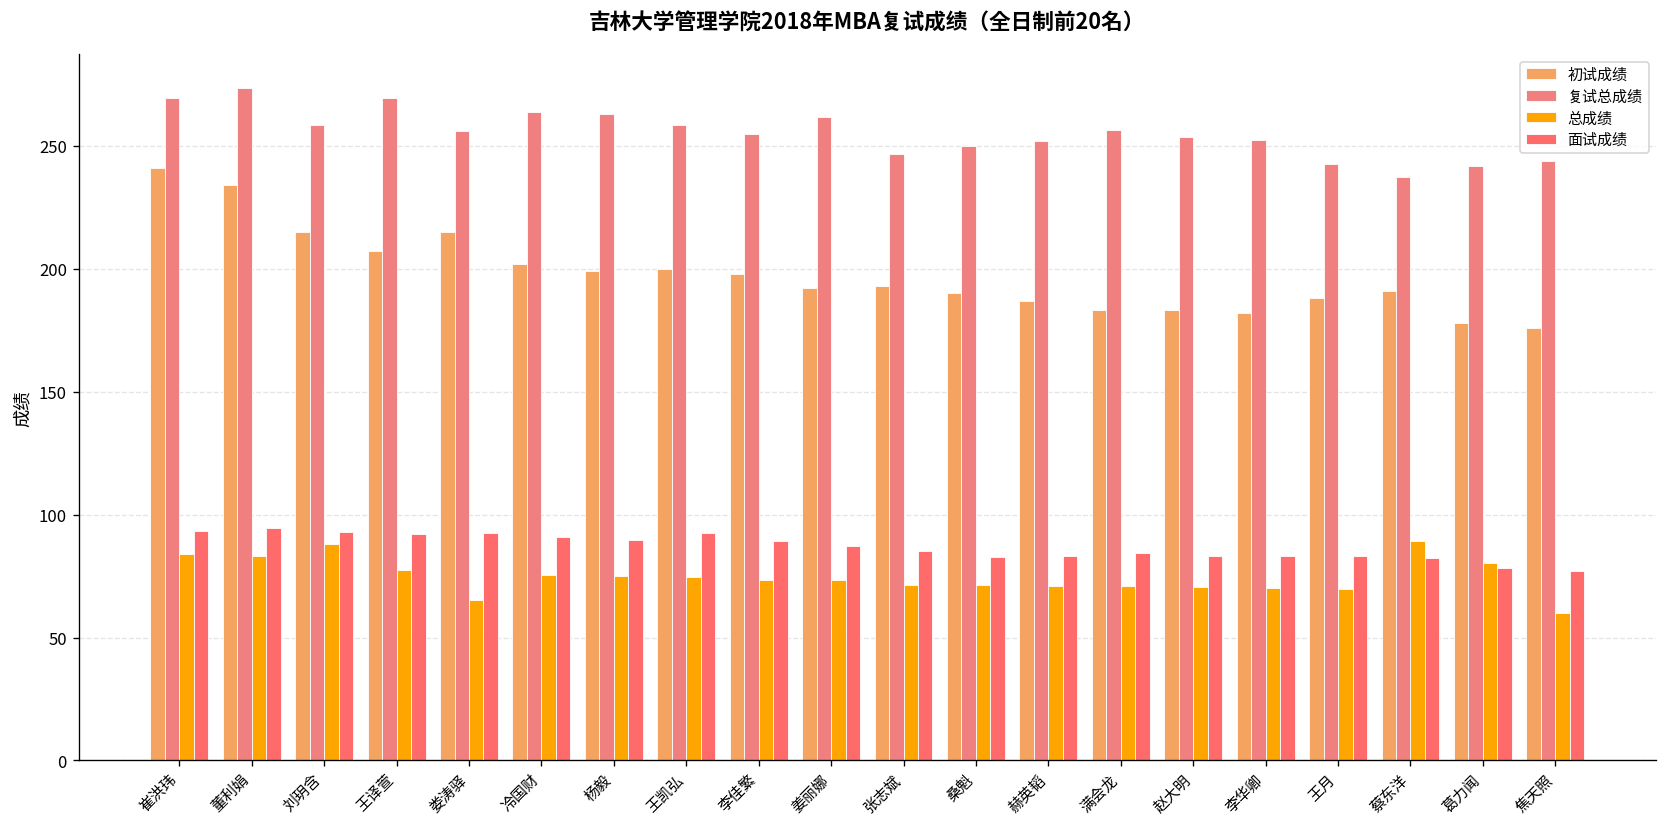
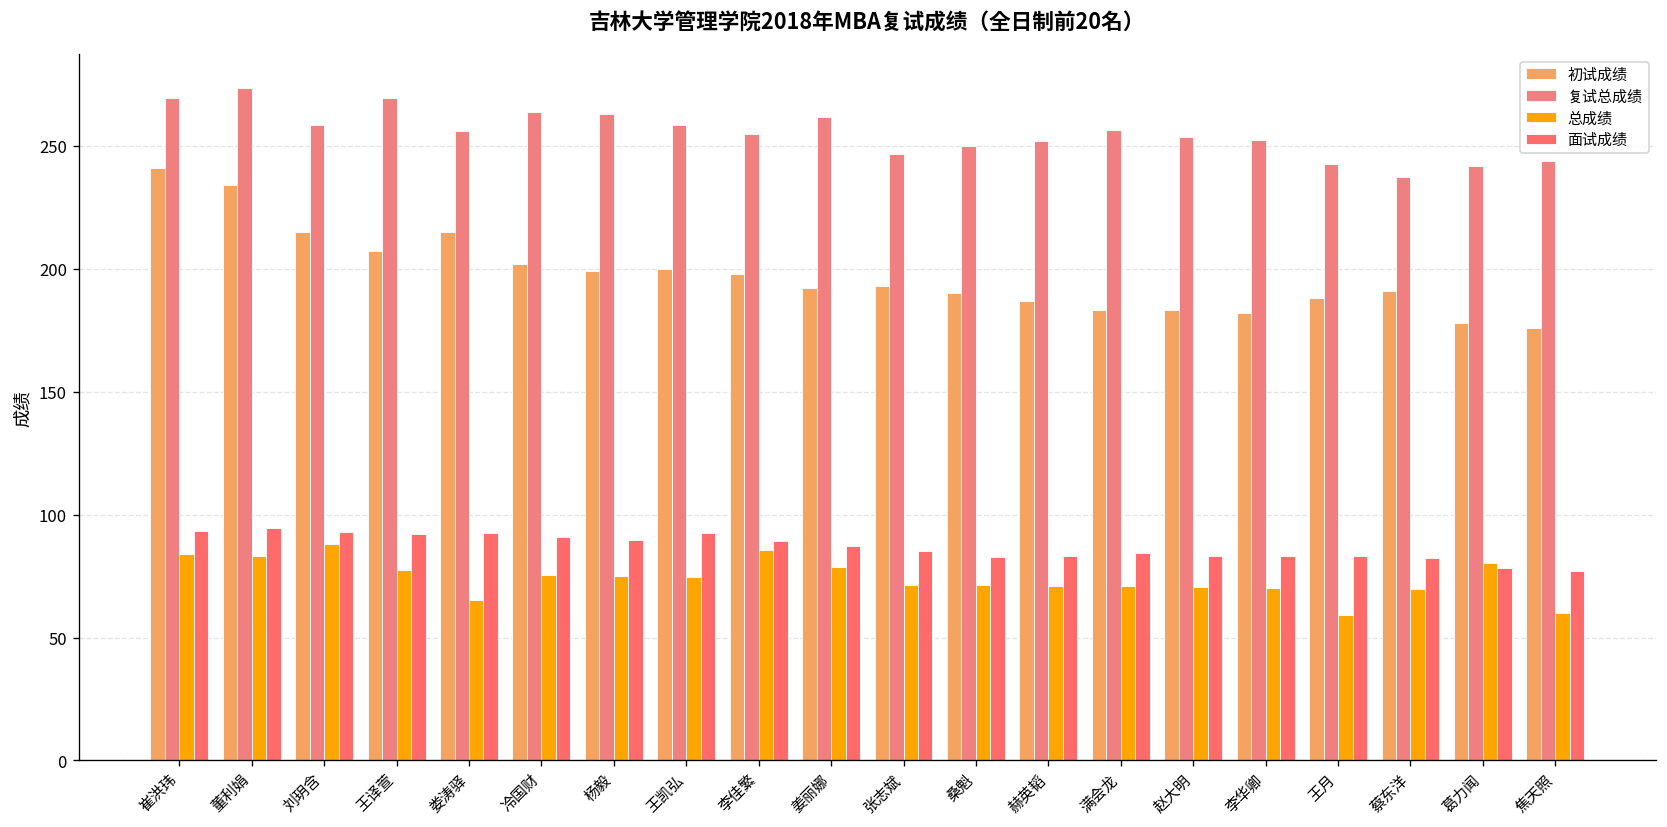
  {
    "总成绩": {
      "崔洪玮": 84,
      "董利娟": 83,
      "刘玥含": 88,
      "王译萱": 77,
      "娄涛驿": 65,
      "冷国财": 76,
      "杨毅": 75,
      "王凯弘": 74,
-     "李佳繁": 74,
-     "姜丽娜": 73,
+     "李佳繁": 86,
+     "姜丽娜": 79,
      "张志斌": 71,
      "桑魁": 71,
      "赫英韬": 71,
      "满会龙": 71,
      "赵大明": 70,
      "李华卿": 70,
-     "王月": 70,
-     "蔡东洋": 89,
+     "王月": 59,
+     "蔡东洋": 70,
      "葛力闻": 80,
      "焦天照": 60
    }
  }
